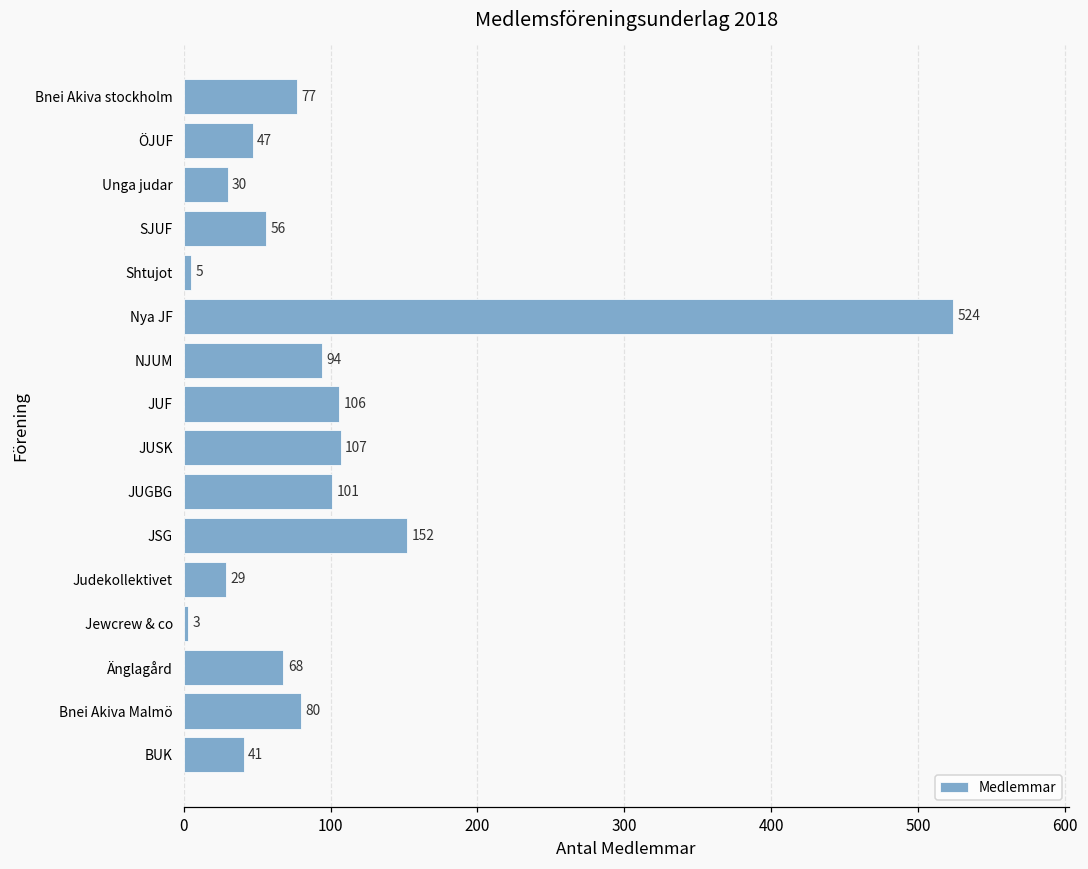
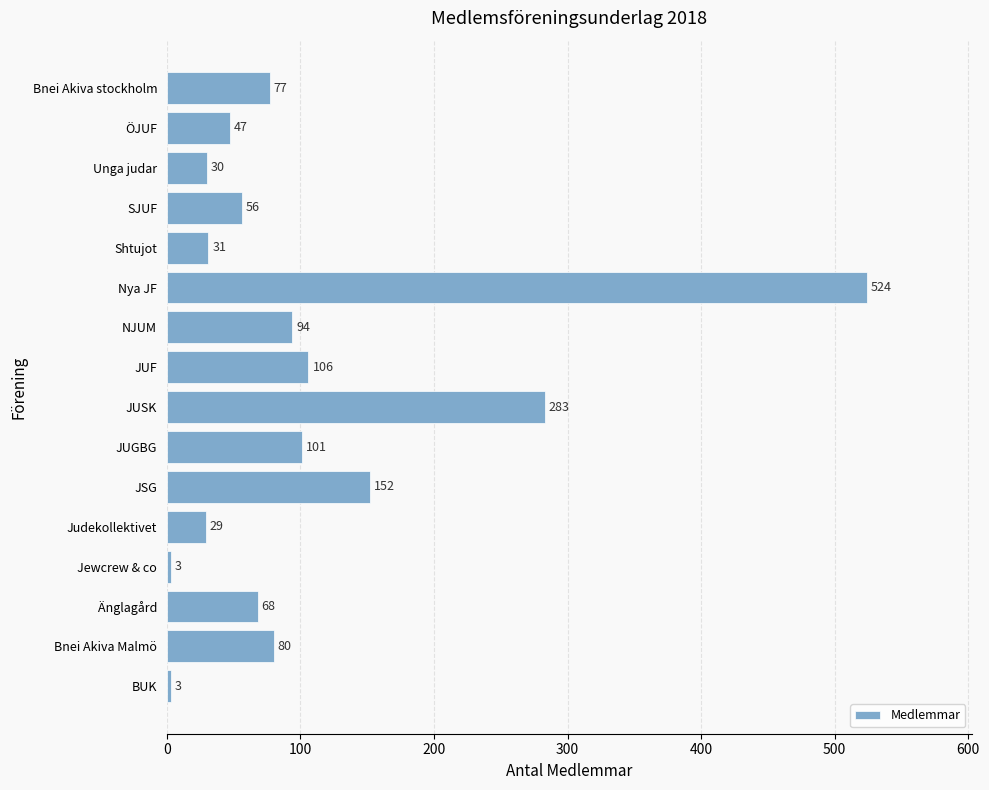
  {
    "Bnei Akiva stockholm": 77,
    "ÖJUF": 47,
    "Unga judar": 30,
    "SJUF": 56,
-   "Shtujot": 5,
+   "Shtujot": 31,
    "Nya JF": 524,
    "NJUM": 94,
    "JUF": 106,
-   "JUSK": 107,
+   "JUSK": 283,
    "JUGBG": 101,
    "JSG": 152,
    "Judekollektivet": 29,
    "Jewcrew & co": 3,
    "Änglagård": 68,
    "Bnei Akiva Malmö": 80,
-   "BUK": 41
+   "BUK": 3
  }
